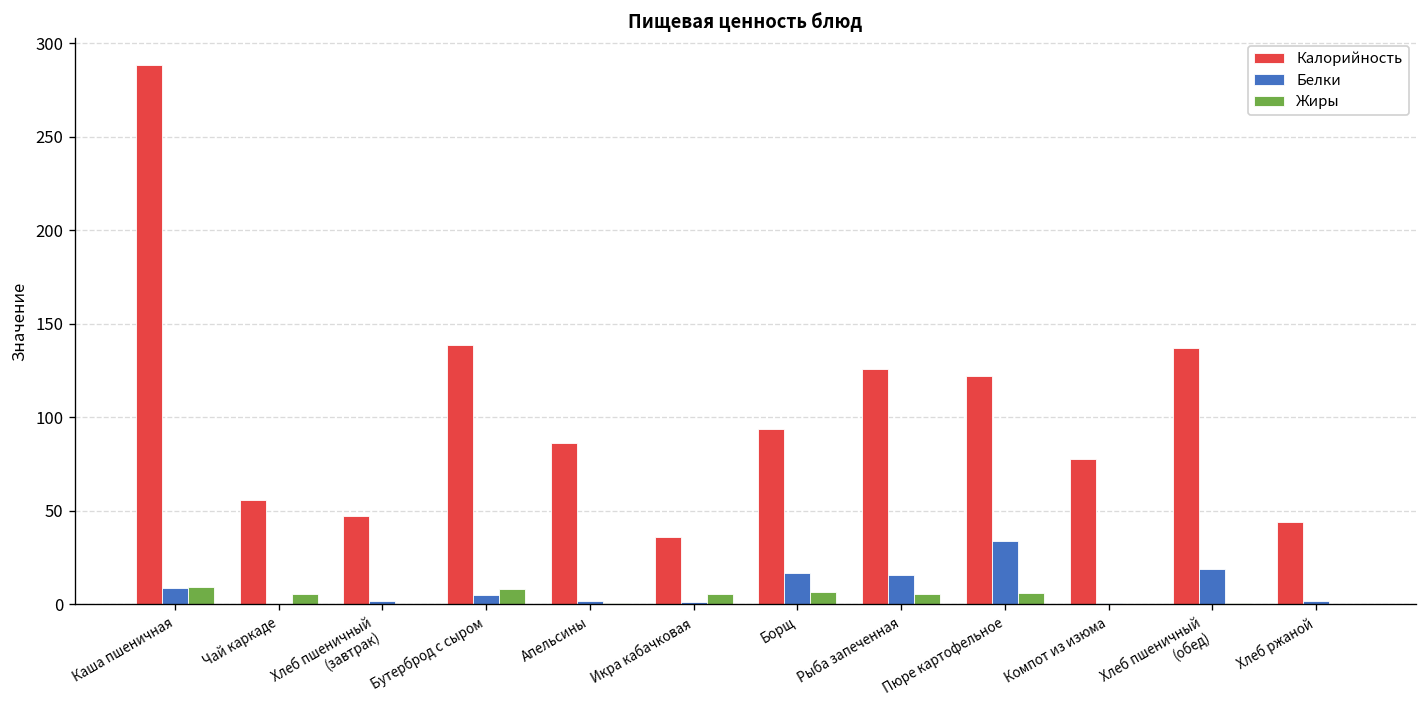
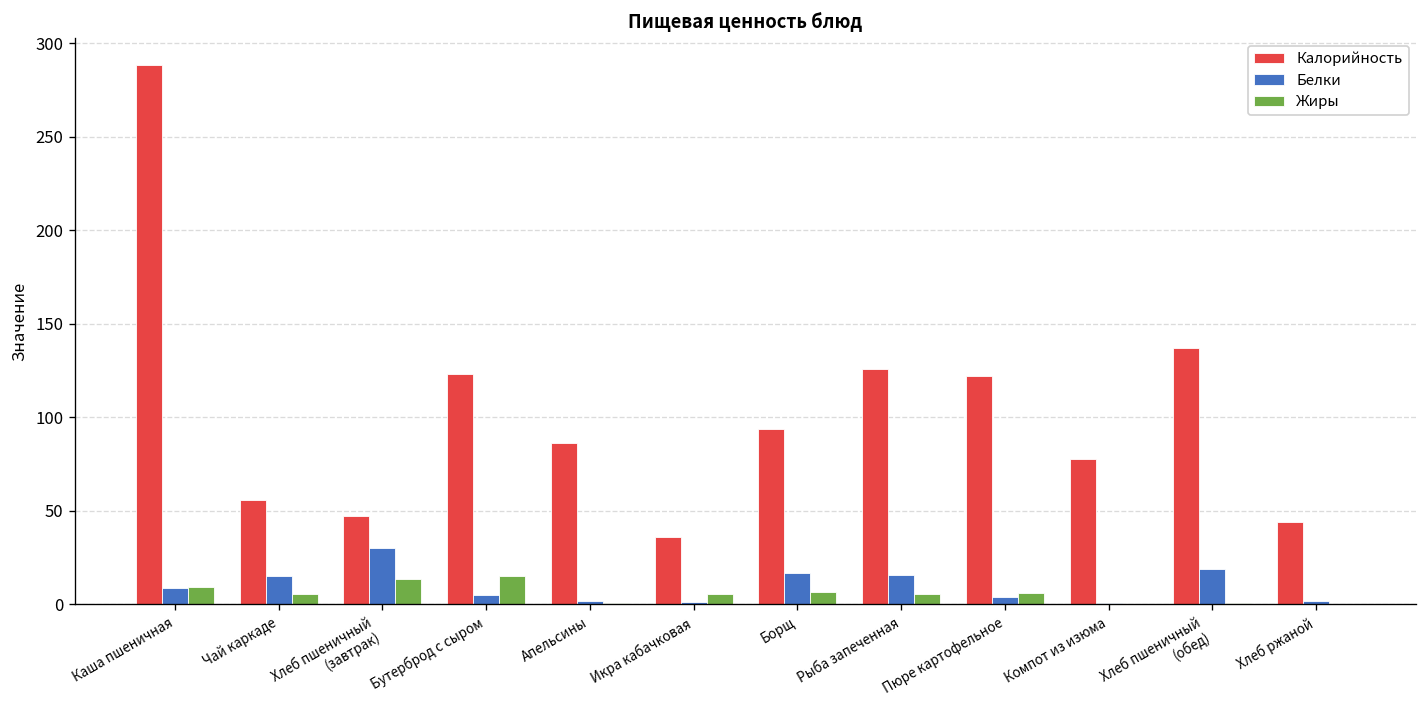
  {
    "Калорийность": {
      "Каша пшеничная": 288,
      "Чай каркаде": 56,
      "Хлеб пшеничный (завтрак)": 47,
-     "Бутерброд с сыром": 139,
+     "Бутерброд с сыром": 123,
      "Апельсины": 86,
      "Икра кабачковая": 36,
      "Борщ": 94,
      "Рыба запеченная": 126,
      "Пюре картофельное": 122,
      "Компот из изюма": 78,
      "Хлеб пшеничный (обед)": 137,
      "Хлеб ржаной": 44
    },
    "Белки": {
      "Каша пшеничная": 9,
-     "Чай каркаде": 0,
-     "Хлеб пшеничный (завтрак)": 2,
+     "Чай каркаде": 15,
+     "Хлеб пшеничный (завтрак)": 30,
      "Бутерброд с сыром": 5,
      "Апельсины": 2,
      "Борщ": 17,
      "Рыба запеченная": 16,
-     "Пюре картофельное": 34,
+     "Пюре картофельное": 4,
      "Хлеб пшеничный (обед)": 19
    },
    "Жиры": {
      "Каша пшеничная": 9,
      "Чай каркаде": 5,
-     "Хлеб пшеничный (завтрак)": 0,
-     "Бутерброд с сыром": 8,
+     "Хлеб пшеничный (завтрак)": 13,
+     "Бутерброд с сыром": 15,
      "Икра кабачковая": 5,
      "Борщ": 6,
      "Рыба запеченная": 5,
      "Пюре картофельное": 6
    }
  }
